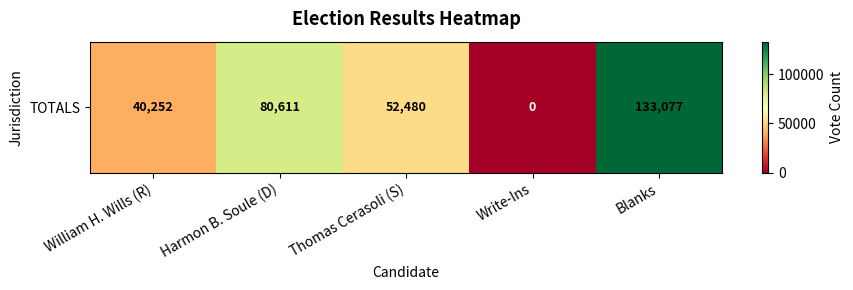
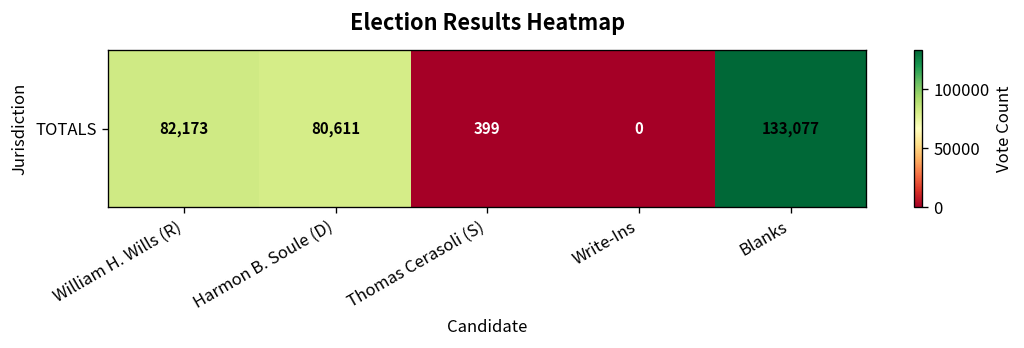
  {
    "TOTALS": {
-     "William H. Wills (R)": "40,252",
+     "William H. Wills (R)": "82,173",
      "Harmon B. Soule (D)": "80,611",
-     "Thomas Cerasoli (S)": "52,480",
+     "Thomas Cerasoli (S)": "399",
      "Write-Ins": "0",
      "Blanks": "133,077"
    }
  }
